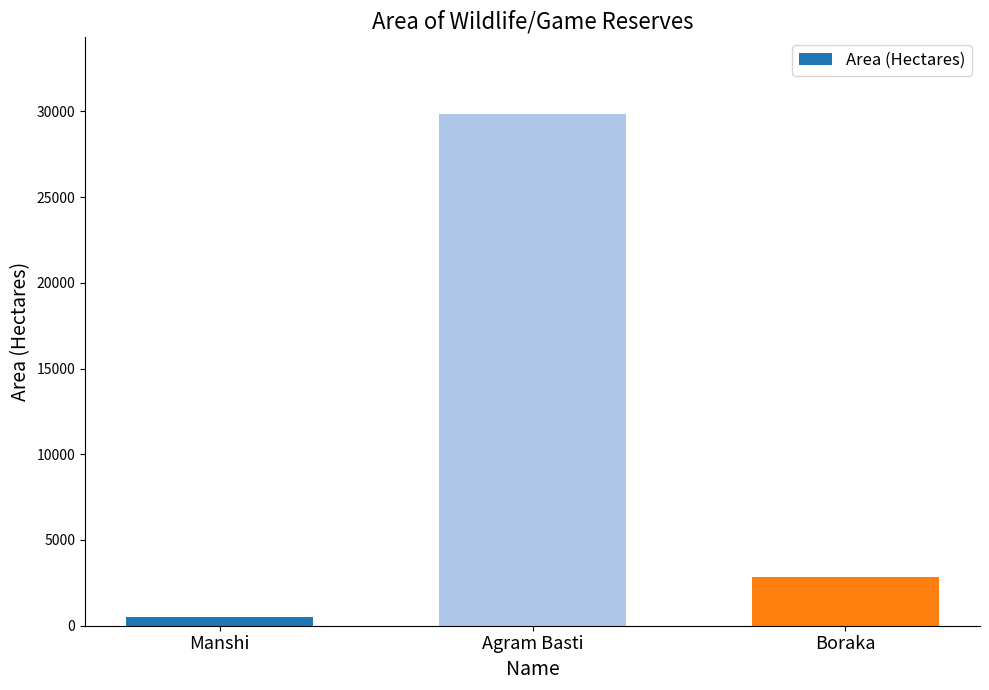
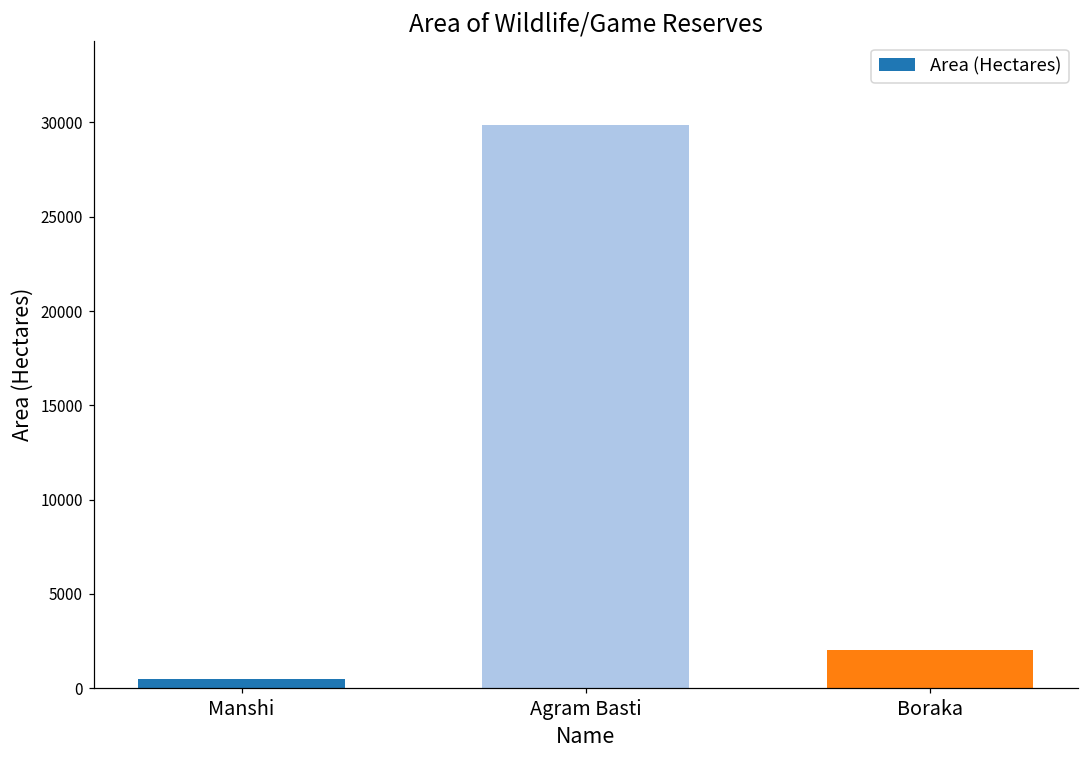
  {
    "Manshi": 500,
    "Agram Basti": 29900,
-   "Boraka": 2900
+   "Boraka": 2000
  }
